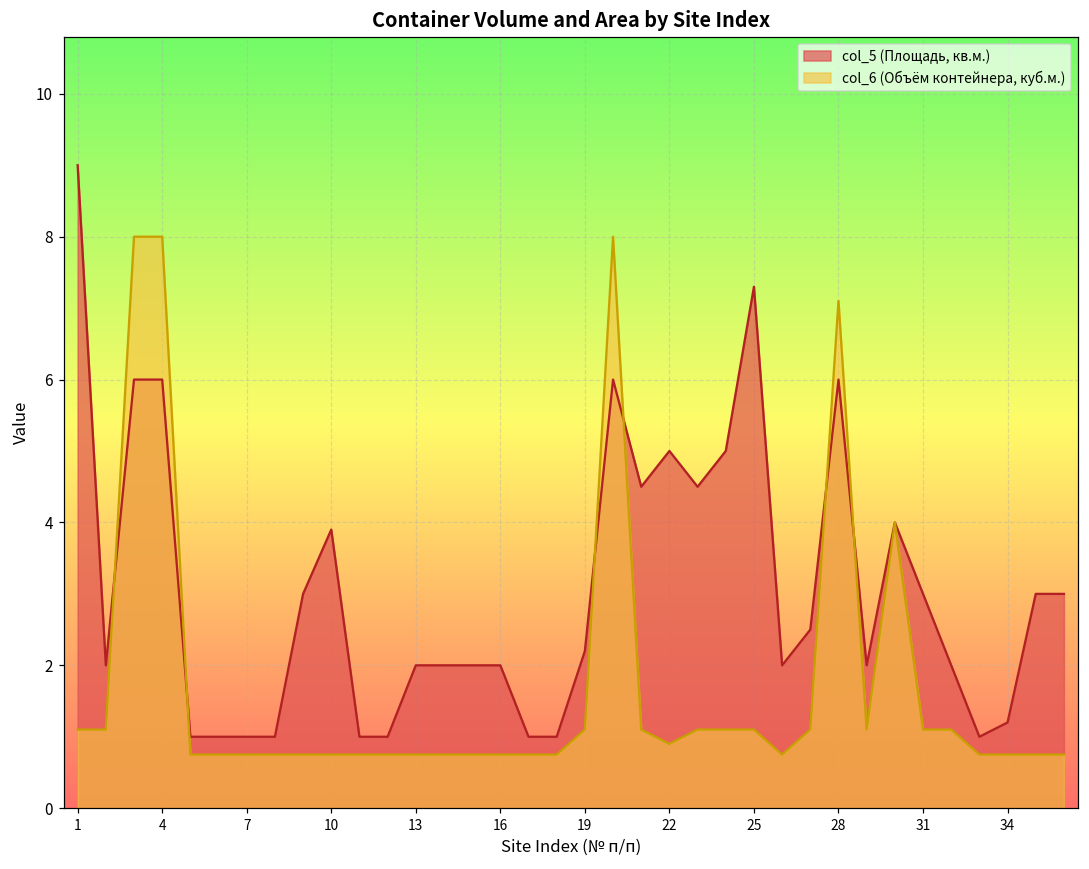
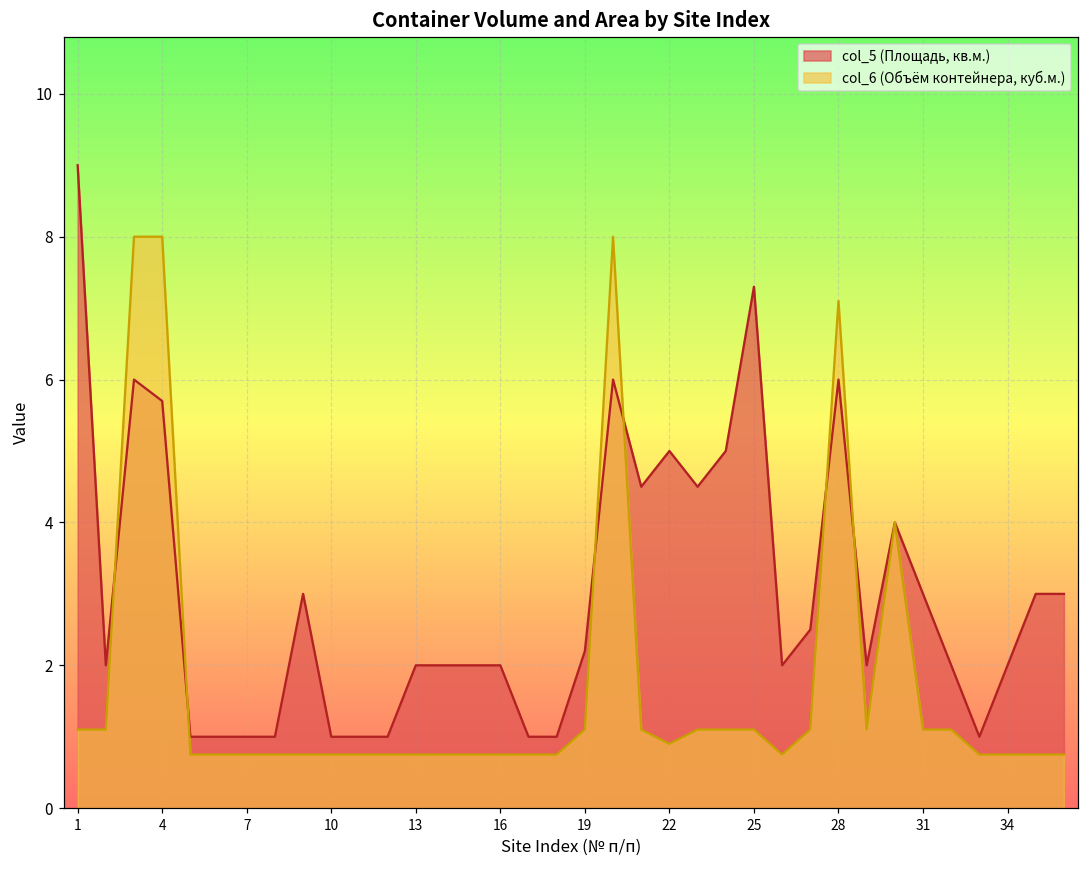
  {
    "col_5 (Площадь, кв.м.)": {
      "1": 9.0,
-     "4": 6.0,
+     "4": 5.7,
      "7": 1.0,
-     "10": 3.9,
+     "10": 1.0,
      "13": 2.0,
      "16": 2.0,
      "19": 2.2,
      "22": 5.0,
      "25": 7.3,
      "28": 6.0,
      "31": 3.0,
-     "34": 1.2
+     "34": 2.0
    },
    "col_6 (Объём контейнера, куб.м.)": {
      "1": 1.1,
      "4": 8.0,
      "7": 0.8,
      "10": 0.8,
      "13": 0.8,
      "16": 0.8,
      "19": 1.1,
      "22": 0.9,
      "25": 1.1,
      "28": 7.1,
      "31": 1.1,
      "34": 0.8
    }
  }
